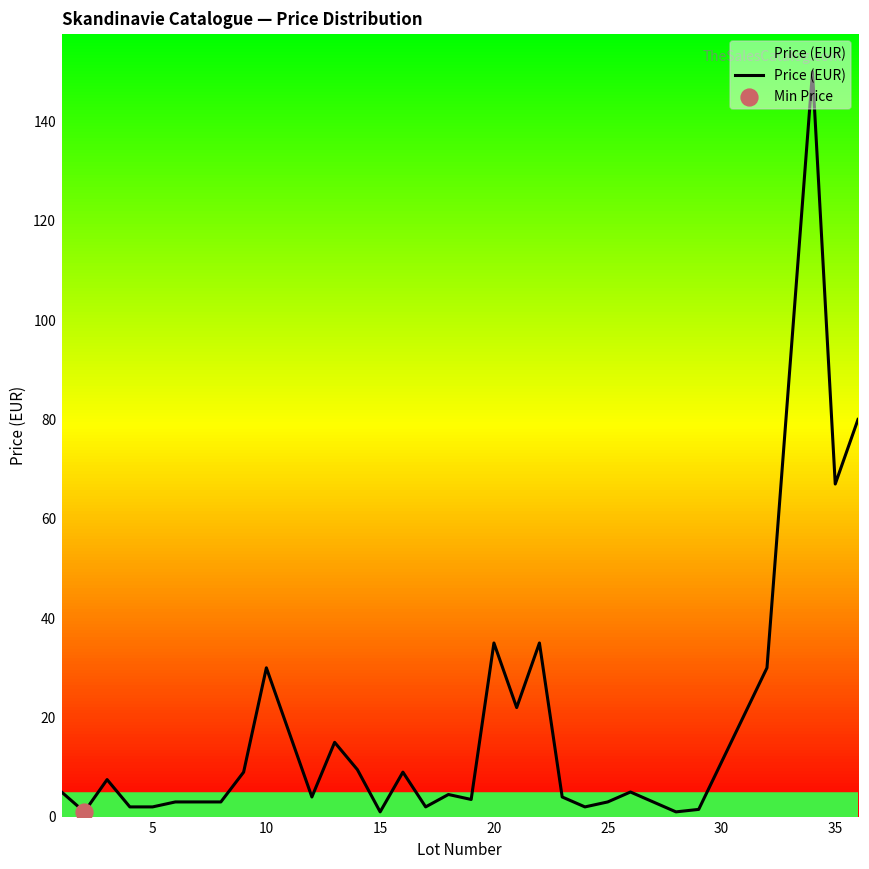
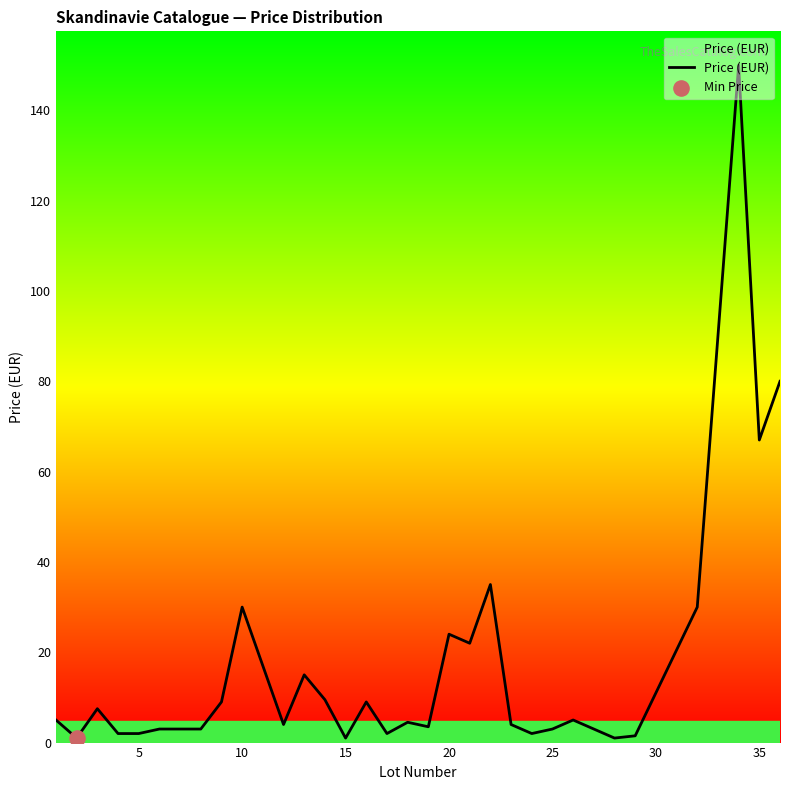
  {
    "Price (EUR)": {
      "10": 30,
-     "20": 35,
+     "20": 24,
      "35": 67
    }
  }
